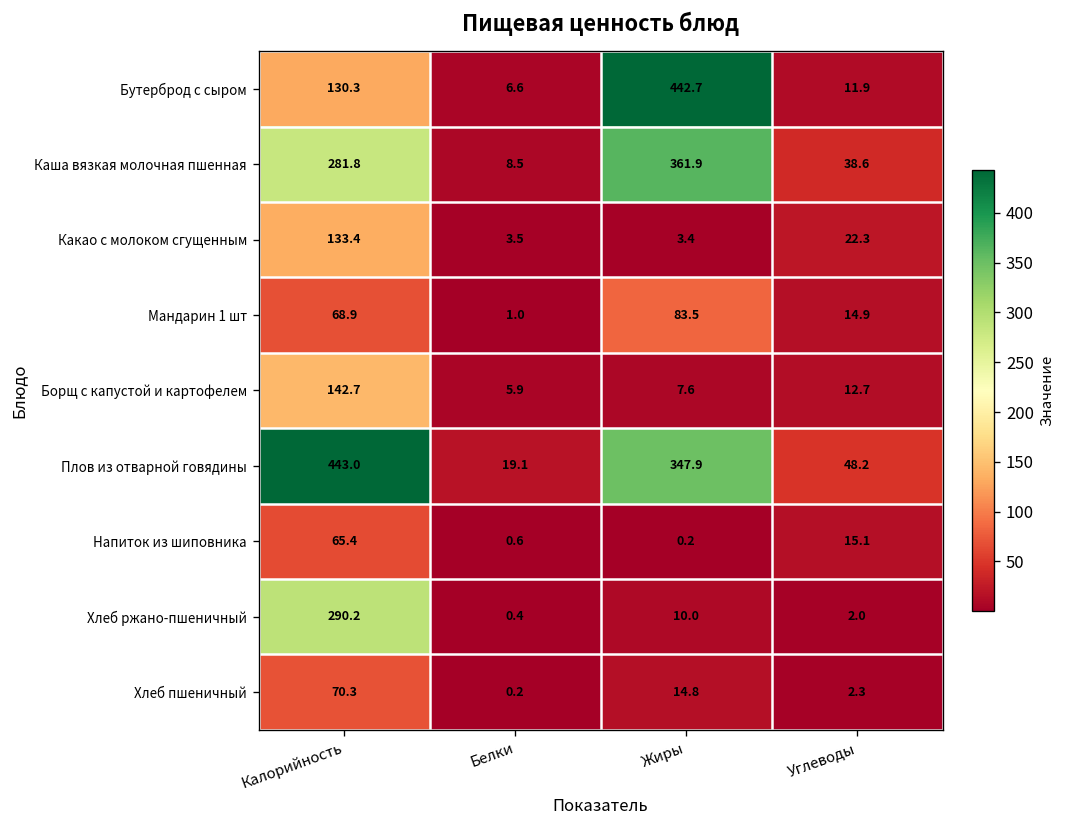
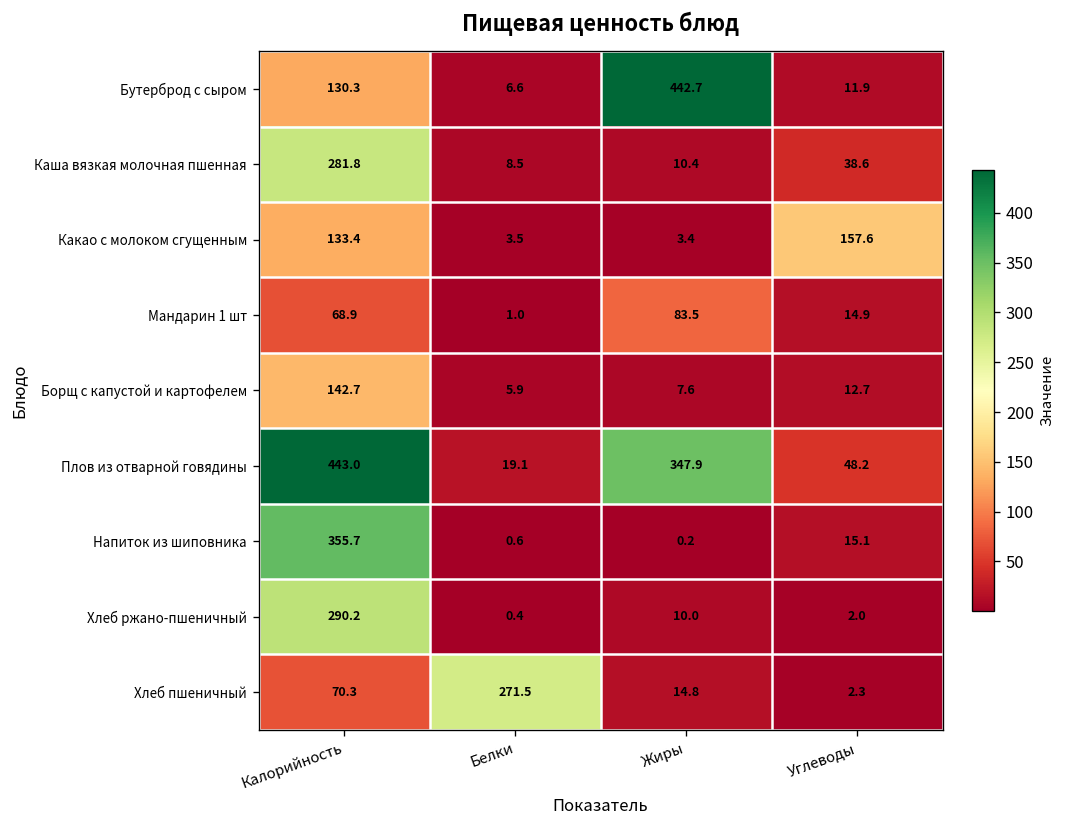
  {
    "Бутерброд с сыром": {
      "Калорийность": 130.3,
      "Белки": 6.6,
      "Жиры": 442.7,
      "Углеводы": 11.9
    },
    "Каша вязкая молочная пшенная": {
      "Калорийность": 281.8,
      "Белки": 8.5,
-     "Жиры": 361.9,
+     "Жиры": 10.4,
      "Углеводы": 38.6
    },
    "Какао с молоком сгущенным": {
      "Калорийность": 133.4,
      "Белки": 3.5,
      "Жиры": 3.4,
-     "Углеводы": 22.3
+     "Углеводы": 157.6
    },
    "Мандарин 1 шт": {
      "Калорийность": 68.9,
      "Белки": 1.0,
      "Жиры": 83.5,
      "Углеводы": 14.9
    },
    "Борщ с капустой и картофелем": {
      "Калорийность": 142.7,
      "Белки": 5.9,
      "Жиры": 7.6,
      "Углеводы": 12.7
    },
    "Плов из отварной говядины": {
      "Калорийность": 443.0,
      "Белки": 19.1,
      "Жиры": 347.9,
      "Углеводы": 48.2
    },
    "Напиток из шиповника": {
-     "Калорийность": 65.4,
+     "Калорийность": 355.7,
      "Белки": 0.6,
      "Жиры": 0.2,
      "Углеводы": 15.1
    },
    "Хлеб ржано-пшеничный": {
      "Калорийность": 290.2,
      "Белки": 0.4,
      "Жиры": 10.0,
      "Углеводы": 2.0
    },
    "Хлеб пшеничный": {
      "Калорийность": 70.3,
-     "Белки": 0.2,
+     "Белки": 271.5,
      "Жиры": 14.8,
      "Углеводы": 2.3
    }
  }
